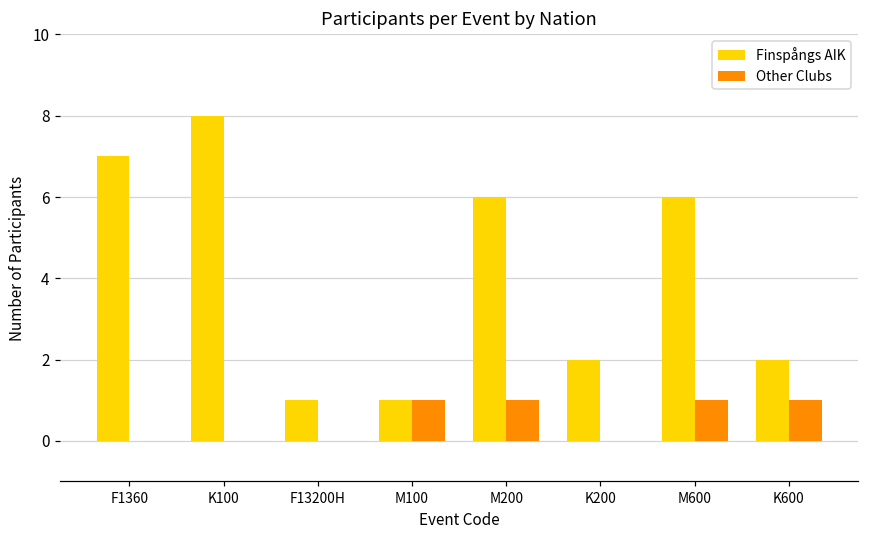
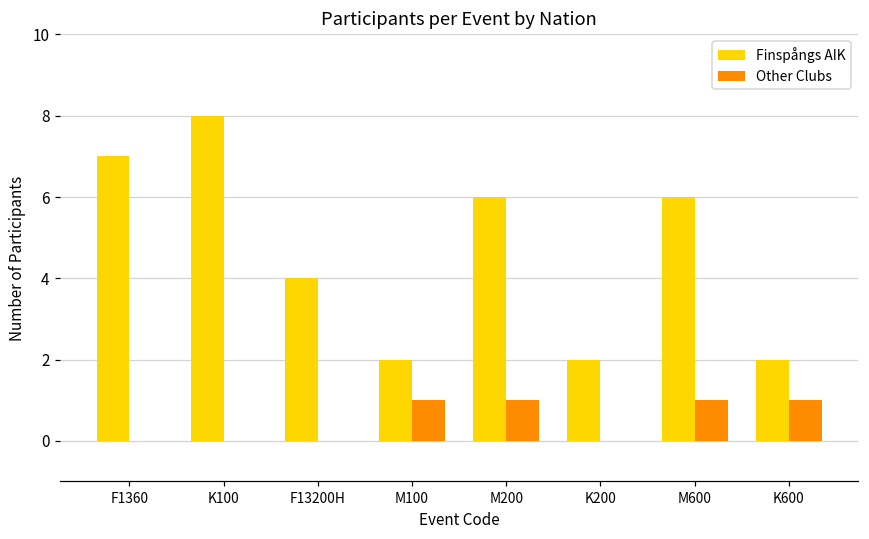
  {
    "Finspångs AIK": {
      "F1360": 7,
      "K100": 8,
-     "F13200H": 1,
-     "M100": 1,
+     "F13200H": 4,
+     "M100": 2,
      "M200": 6,
      "K200": 2,
      "M600": 6,
      "K600": 2
    },
    "Other Clubs": {
      "F1360": 0,
      "K100": 0,
      "F13200H": 0,
      "M100": 1,
      "M200": 1,
      "K200": 0,
      "M600": 1,
      "K600": 1
    }
  }
